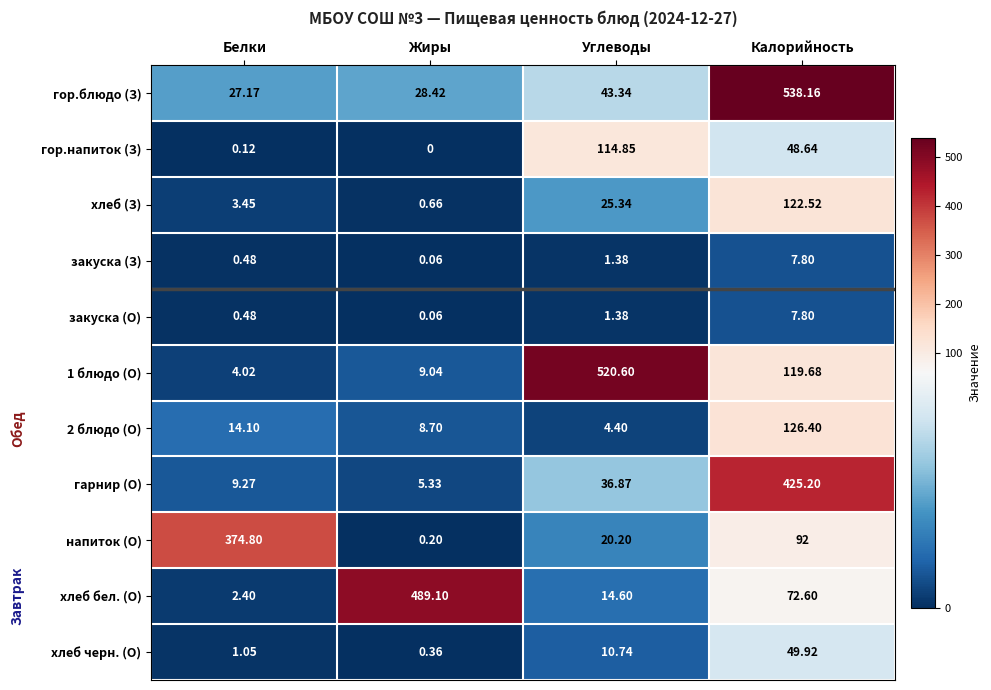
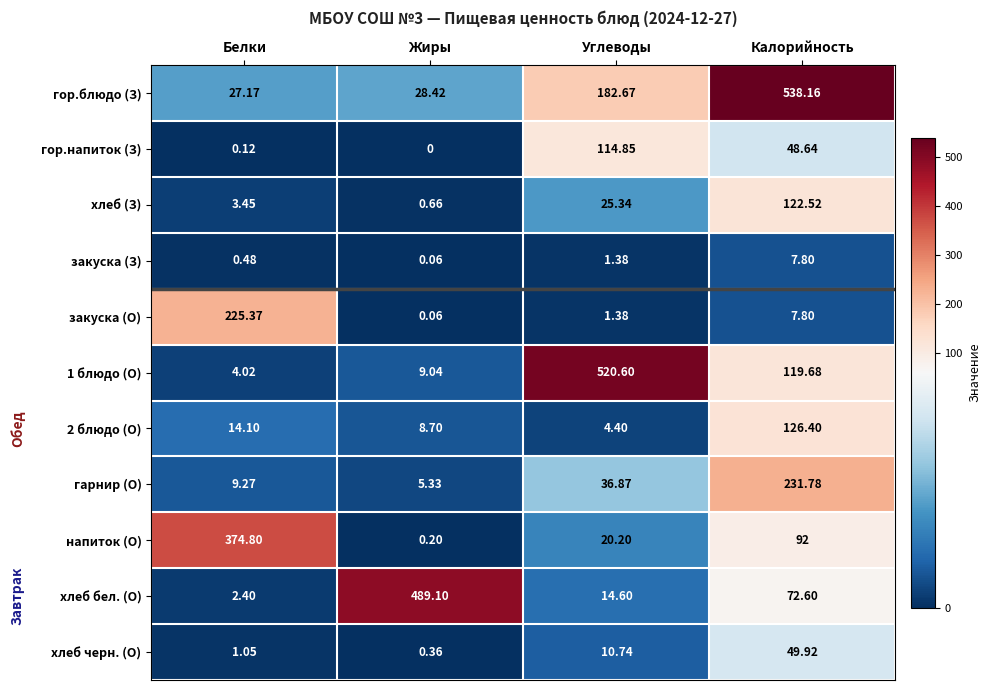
  {
    "гор.блюдо (З)": {
      "Белки": 27.17,
      "Жиры": 28.42,
-     "Углеводы": 43.34,
+     "Углеводы": 182.67,
      "Калорийность": 538.16
    },
    "гор.напиток (З)": {
      "Белки": 0.12,
      "Жиры": 0,
      "Углеводы": 114.85,
      "Калорийность": 48.64
    },
    "хлеб (З)": {
      "Белки": 3.45,
      "Жиры": 0.66,
      "Углеводы": 25.34,
      "Калорийность": 122.52
    },
    "закуска (З)": {
      "Белки": 0.48,
      "Жиры": 0.06,
      "Углеводы": 1.38,
      "Калорийность": 7.80
    },
    "закуска (О)": {
-     "Белки": 0.48,
+     "Белки": 225.37,
      "Жиры": 0.06,
      "Углеводы": 1.38,
      "Калорийность": 7.80
    },
    "1 блюдо (О)": {
      "Белки": 4.02,
      "Жиры": 9.04,
      "Углеводы": 520.60,
      "Калорийность": 119.68
    },
    "2 блюдо (О)": {
      "Белки": 14.10,
      "Жиры": 8.70,
      "Углеводы": 4.40,
      "Калорийность": 126.40
    },
    "гарнир (О)": {
      "Белки": 9.27,
      "Жиры": 5.33,
      "Углеводы": 36.87,
-     "Калорийность": 425.20
+     "Калорийность": 231.78
    },
    "напиток (О)": {
      "Белки": 374.80,
      "Жиры": 0.20,
      "Углеводы": 20.20,
      "Калорийность": 92
    },
    "хлеб бел. (О)": {
      "Белки": 2.40,
      "Жиры": 489.10,
      "Углеводы": 14.60,
      "Калорийность": 72.60
    },
    "хлеб черн. (О)": {
      "Белки": 1.05,
      "Жиры": 0.36,
      "Углеводы": 10.74,
      "Калорийность": 49.92
    }
  }
